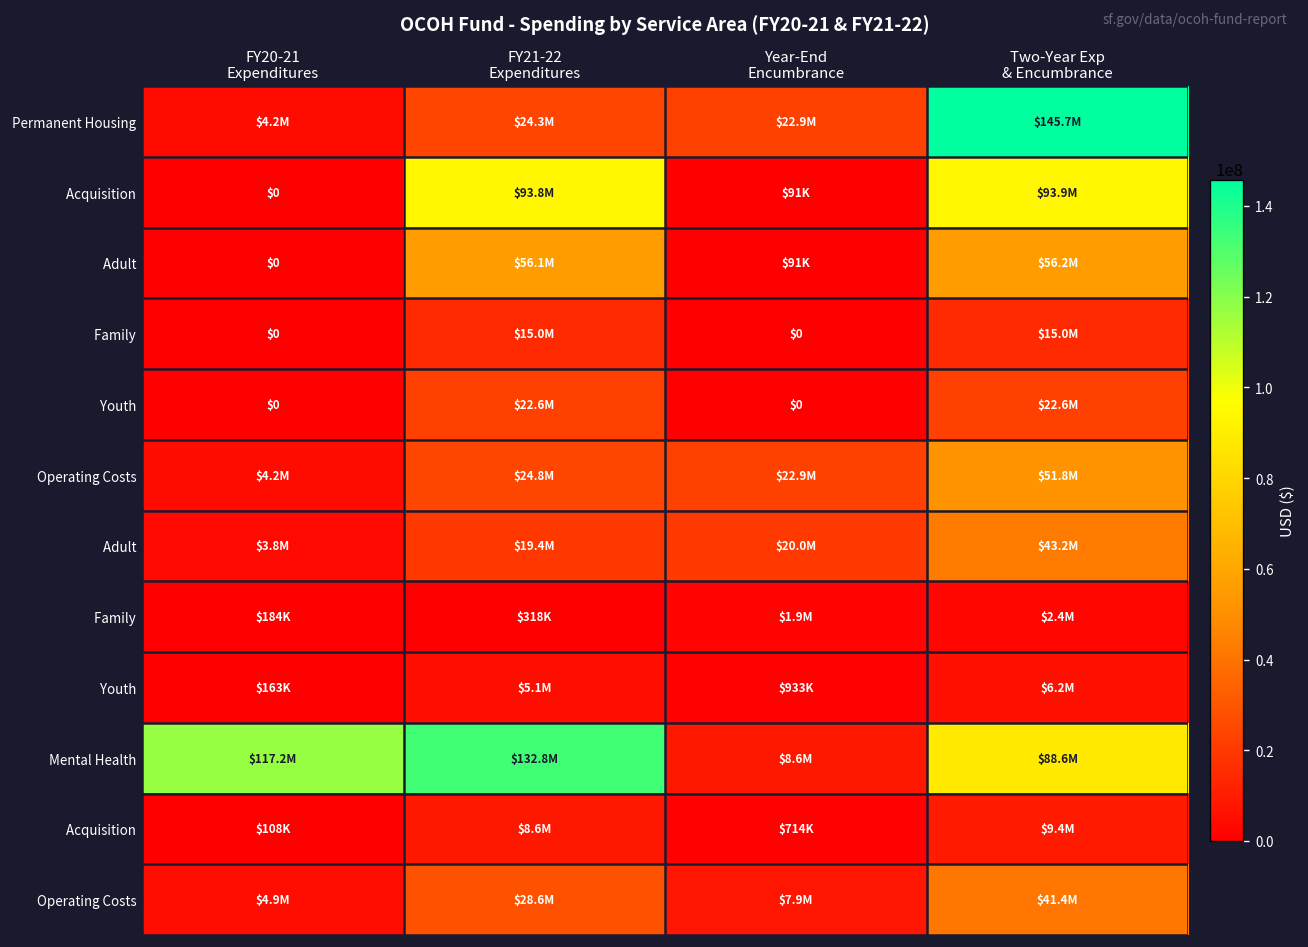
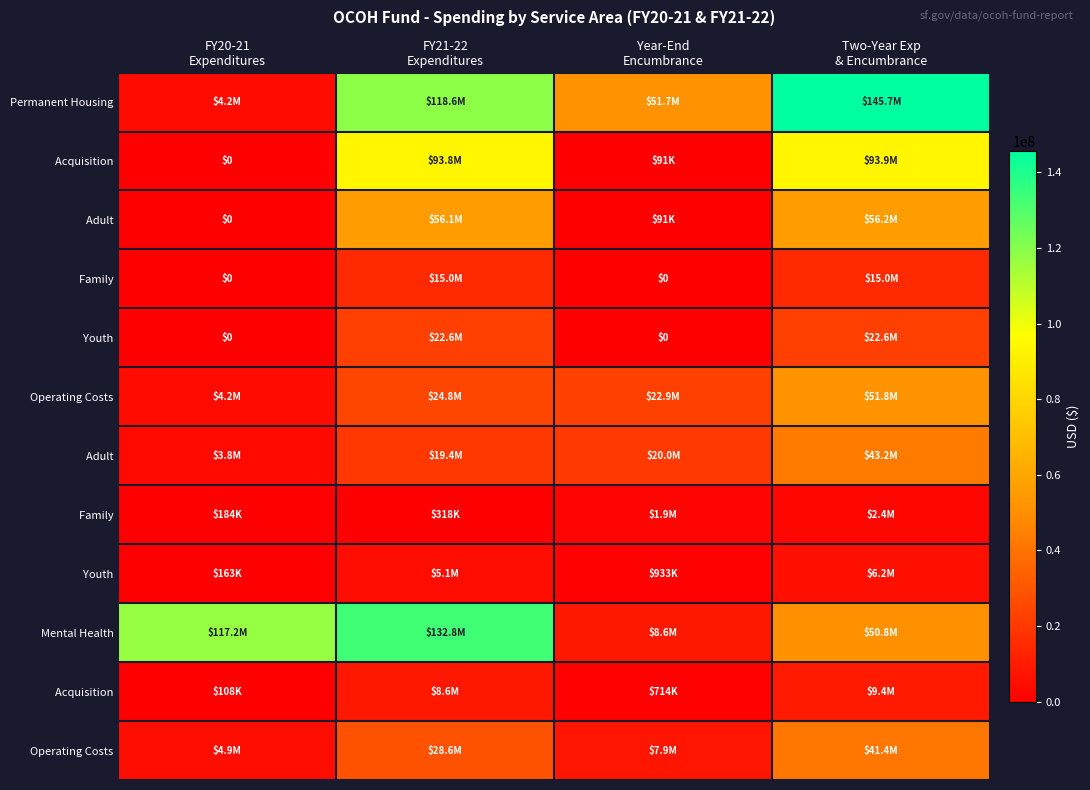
  {
    "Permanent Housing": {
      "FY20-21 Expenditures": "$4.2M",
-     "FY21-22 Expenditures": "$24.3M",
-     "Year-End Encumbrance": "$22.9M",
+     "FY21-22 Expenditures": "$118.6M",
+     "Year-End Encumbrance": "$51.7M",
      "Two-Year Exp & Encumbrance": "$145.7M"
    },
    "Mental Health": {
      "FY20-21 Expenditures": "$117.2M",
      "FY21-22 Expenditures": "$132.8M",
      "Year-End Encumbrance": "$8.6M",
-     "Two-Year Exp & Encumbrance": "$88.6M"
+     "Two-Year Exp & Encumbrance": "$50.8M"
    }
  }
